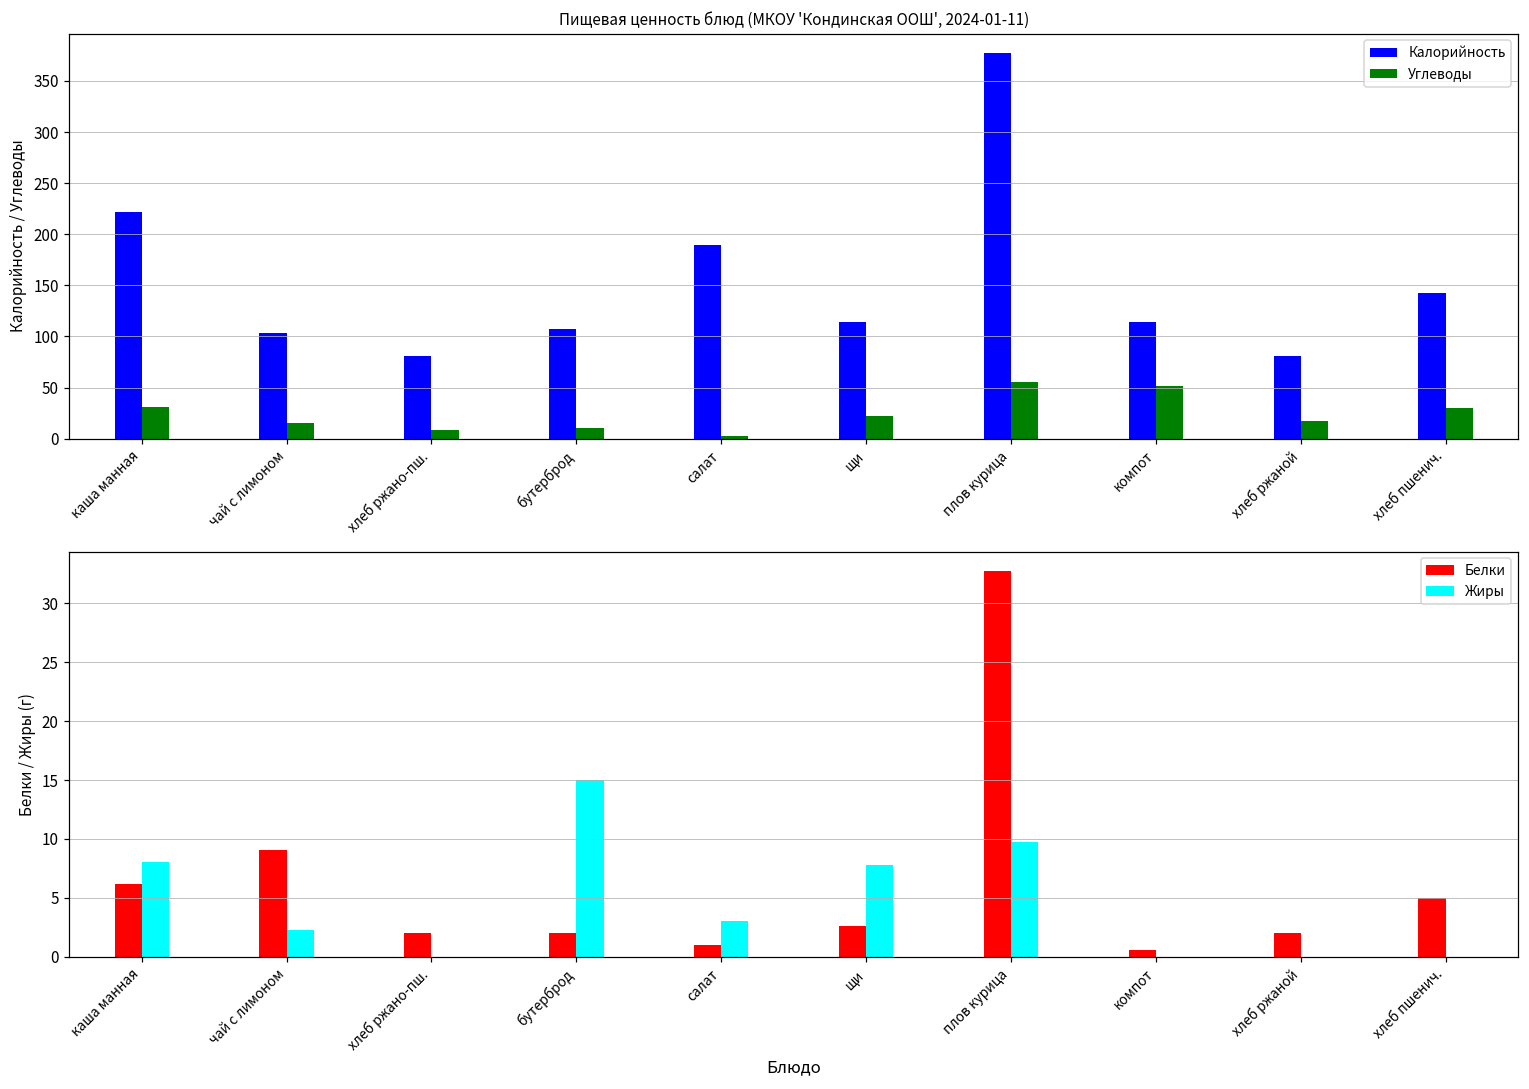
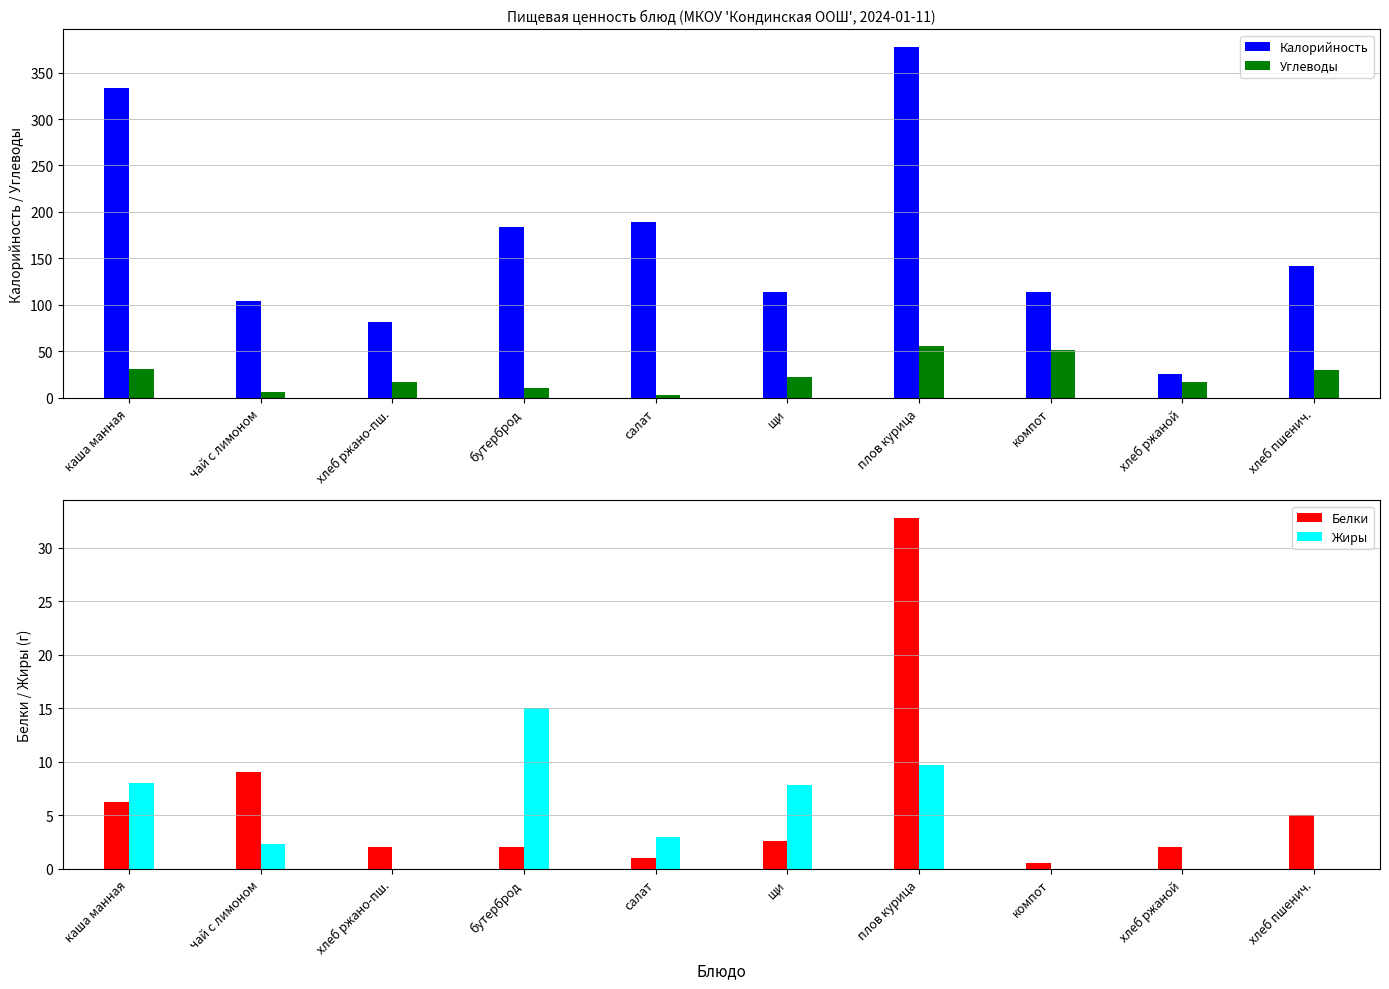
  {
    "Пищевая ценность блюд (МКОУ 'Кондинская ООШ', 2024-01-11)": {
      "Калорийность": {
-       "каша манная": 220,
+       "каша манная": 330,
        "чай с лимоном": 100,
        "хлеб ржано-пш.": 80,
-       "бутерброд": 110,
+       "бутерброд": 180,
        "салат": 190,
        "щи": 110,
        "плов курица": 380,
        "компот": 110,
-       "хлеб ржаной": 80,
+       "хлеб ржаной": 30,
        "хлеб пшенич.": 140
      },
      "Углеводы": {
        "каша манная": 30,
-       "чай с лимоном": 20,
-       "хлеб ржано-пш.": 10,
+       "чай с лимоном": 10,
+       "хлеб ржано-пш.": 20,
        "бутерброд": 10,
        "салат": 0,
        "щи": 20,
        "плов курица": 60,
        "компот": 50,
        "хлеб ржаной": 20,
        "хлеб пшенич.": 30
      }
    }
  }
